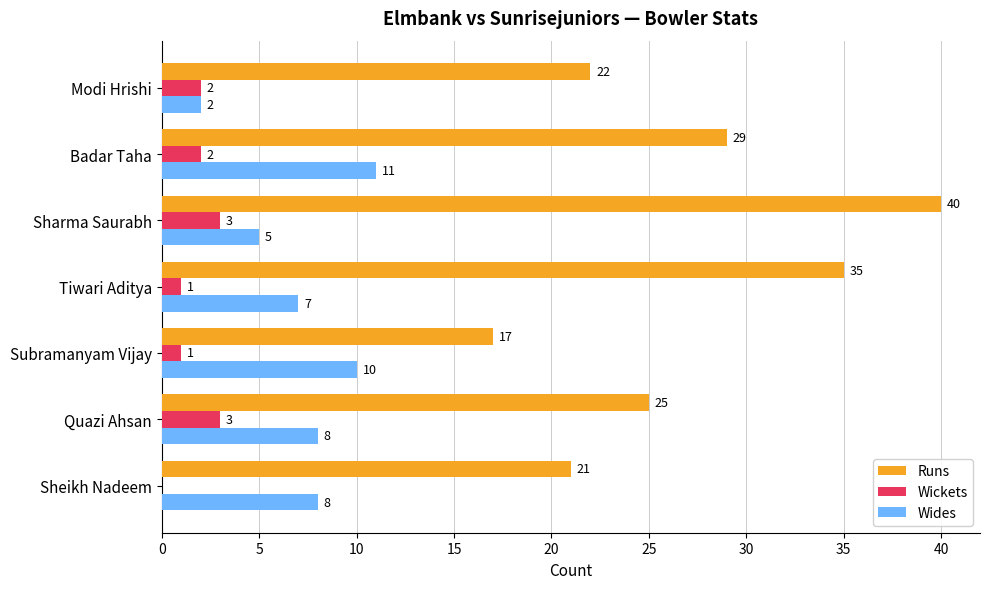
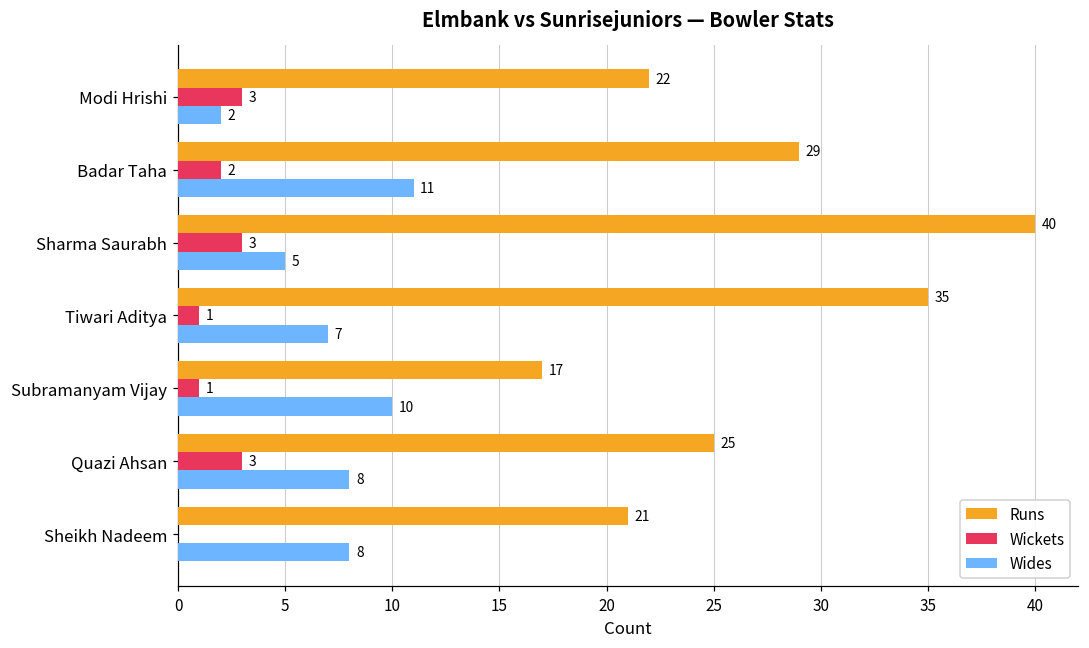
  {
    "Runs": {
      "Modi Hrishi": 22,
      "Badar Taha": 29,
      "Sharma Saurabh": 40,
      "Tiwari Aditya": 35,
      "Subramanyam Vijay": 17,
      "Quazi Ahsan": 25,
      "Sheikh Nadeem": 21
    },
    "Wickets": {
-     "Modi Hrishi": 2,
+     "Modi Hrishi": 3,
      "Badar Taha": 2,
      "Sharma Saurabh": 3,
      "Tiwari Aditya": 1,
      "Subramanyam Vijay": 1,
      "Quazi Ahsan": 3
    },
    "Wides": {
      "Modi Hrishi": 2,
      "Badar Taha": 11,
      "Sharma Saurabh": 5,
      "Tiwari Aditya": 7,
      "Subramanyam Vijay": 10,
      "Quazi Ahsan": 8,
      "Sheikh Nadeem": 8
    }
  }
